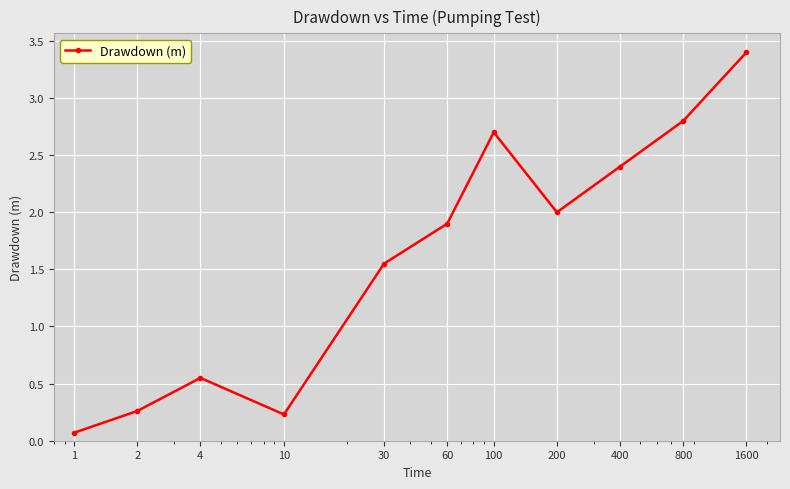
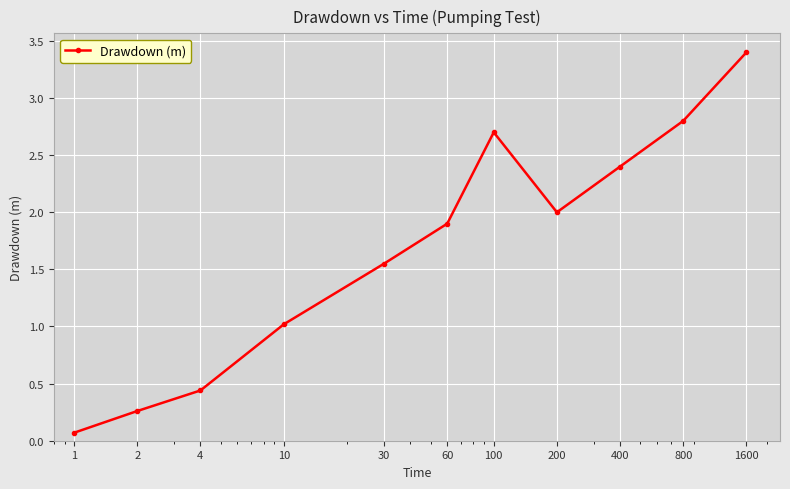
  {
    "1": 0.07,
    "2": 0.26,
-   "4": 0.55,
-   "10": 0.23,
+   "4": 0.44,
+   "10": 1.02,
    "30": 1.55,
    "60": 1.90,
    "100": 2.70,
    "200": 2.00,
    "400": 2.40,
    "800": 2.80,
    "1600": 3.40
  }
